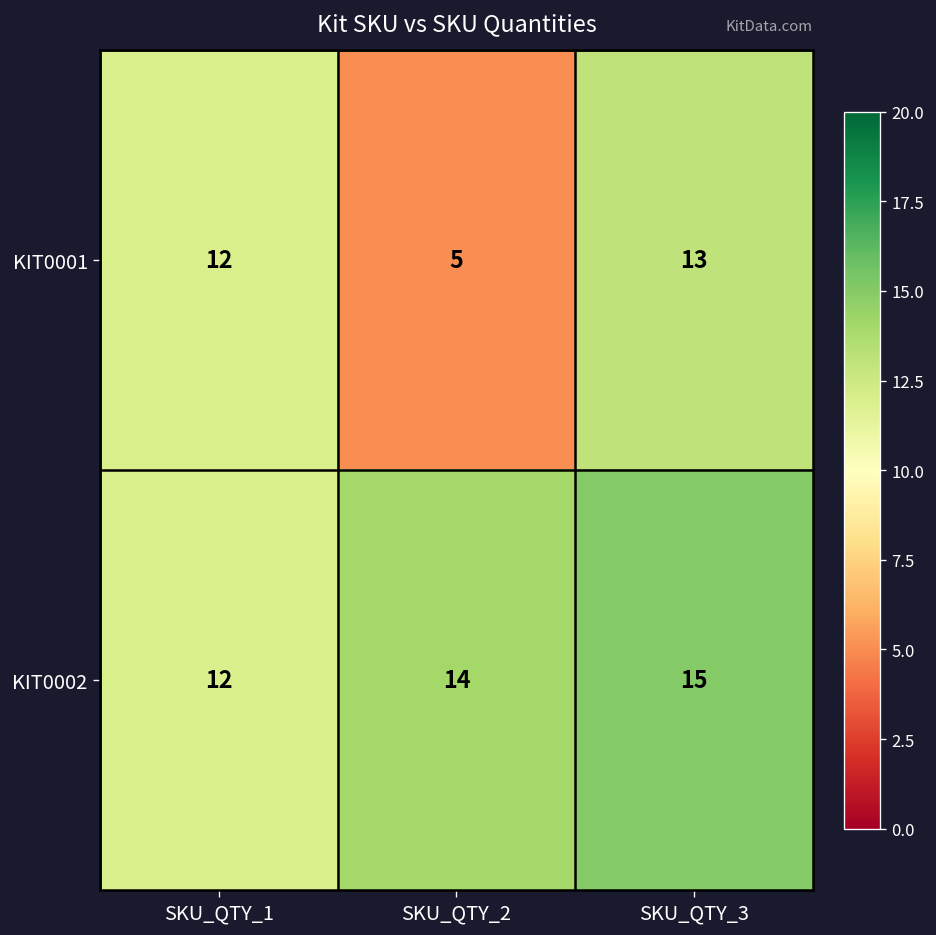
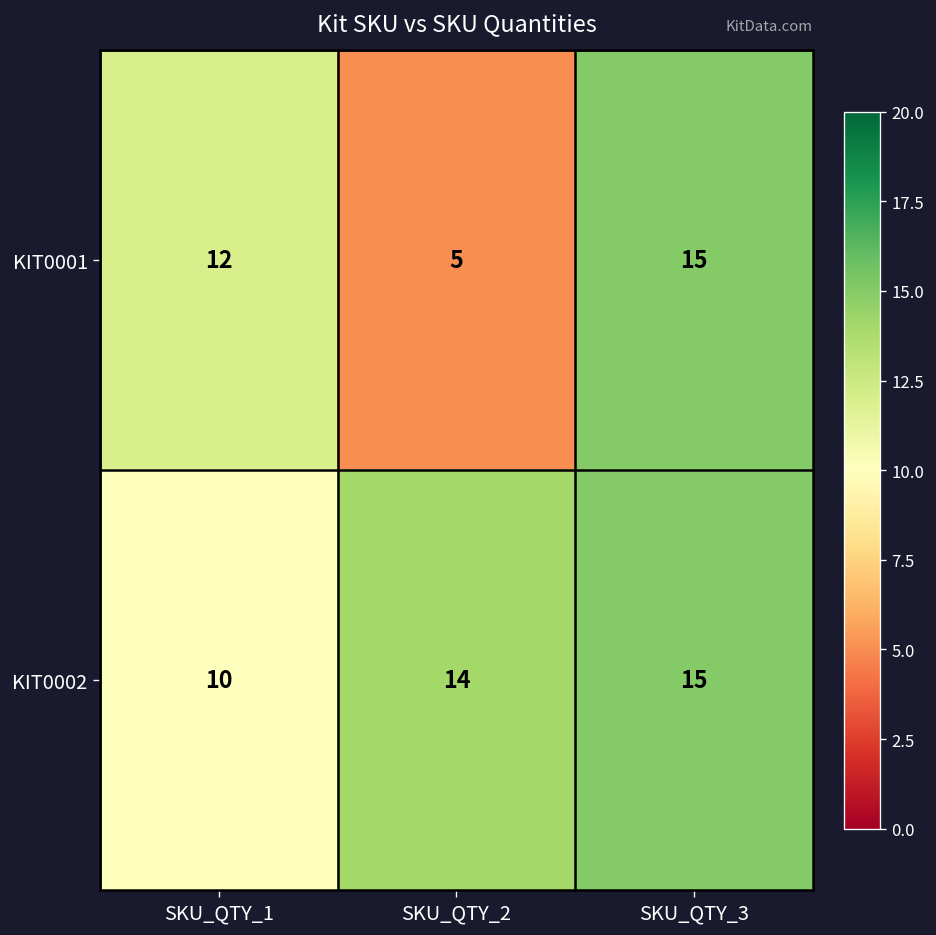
  {
    "KIT0001": {
      "SKU_QTY_1": 12,
      "SKU_QTY_2": 5,
-     "SKU_QTY_3": 13
+     "SKU_QTY_3": 15
    },
    "KIT0002": {
-     "SKU_QTY_1": 12,
+     "SKU_QTY_1": 10,
      "SKU_QTY_2": 14,
      "SKU_QTY_3": 15
    }
  }
